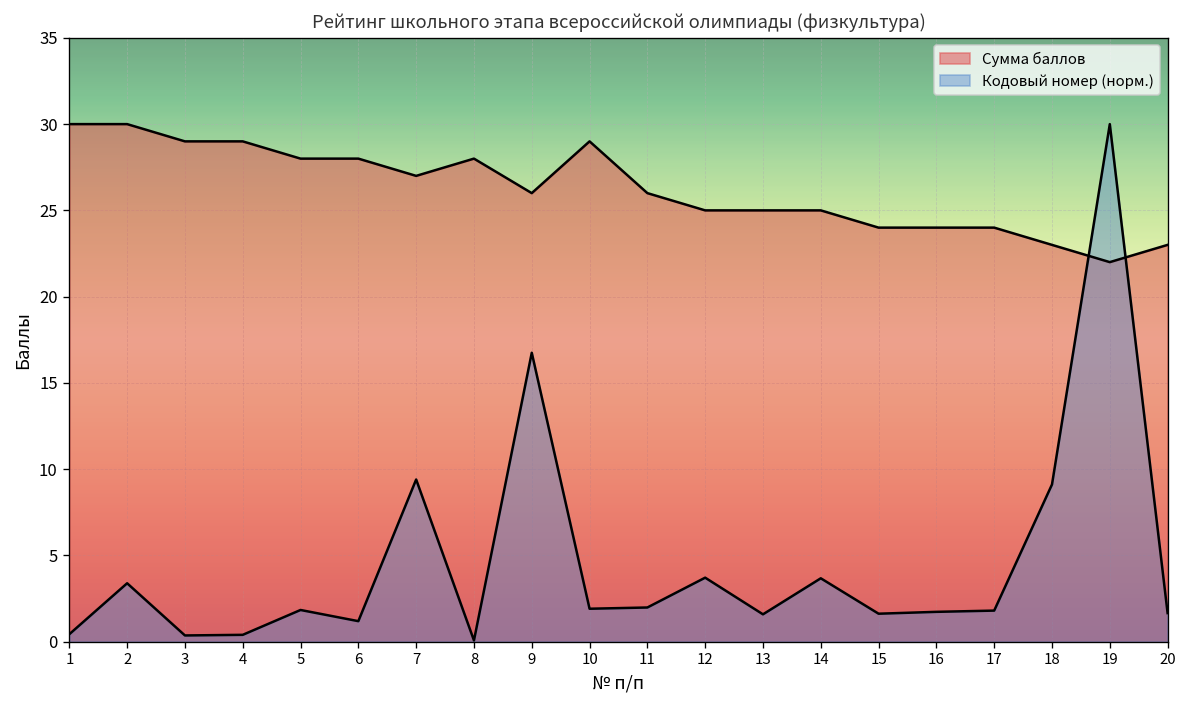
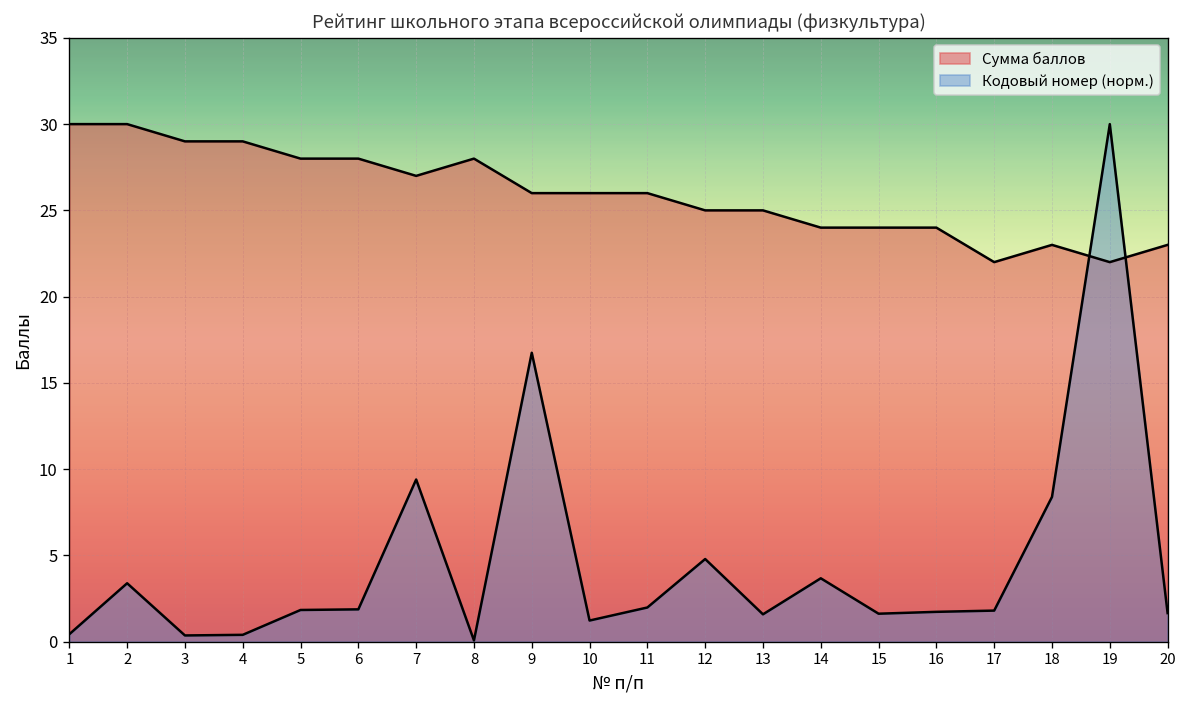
  {
    "Сумма баллов": {
      "1": 30,
      "2": 30,
      "3": 29,
      "4": 29,
      "5": 28,
      "6": 28,
      "7": 27,
      "8": 28,
      "9": 26,
-     "10": 29,
+     "10": 26,
      "11": 26,
      "12": 25,
      "13": 25,
-     "14": 25,
+     "14": 24,
      "15": 24,
      "16": 24,
-     "17": 24,
+     "17": 22,
      "18": 23,
      "19": 22,
      "20": 23
    },
    "Кодовый номер (норм.)": {
      "1": 0.4,
      "2": 3.4,
      "3": 0.4,
      "4": 0.4,
      "5": 1.8,
-     "6": 1.2,
+     "6": 1.9,
      "7": 9.4,
      "8": 0.1,
      "9": 16.7,
-     "10": 1.9,
+     "10": 1.2,
      "11": 2.0,
-     "12": 3.7,
+     "12": 4.8,
      "13": 1.6,
      "14": 3.7,
      "15": 1.6,
      "16": 1.7,
      "17": 1.8,
-     "18": 9.1,
+     "18": 8.4,
      "19": 30.0,
      "20": 1.7
    }
  }
